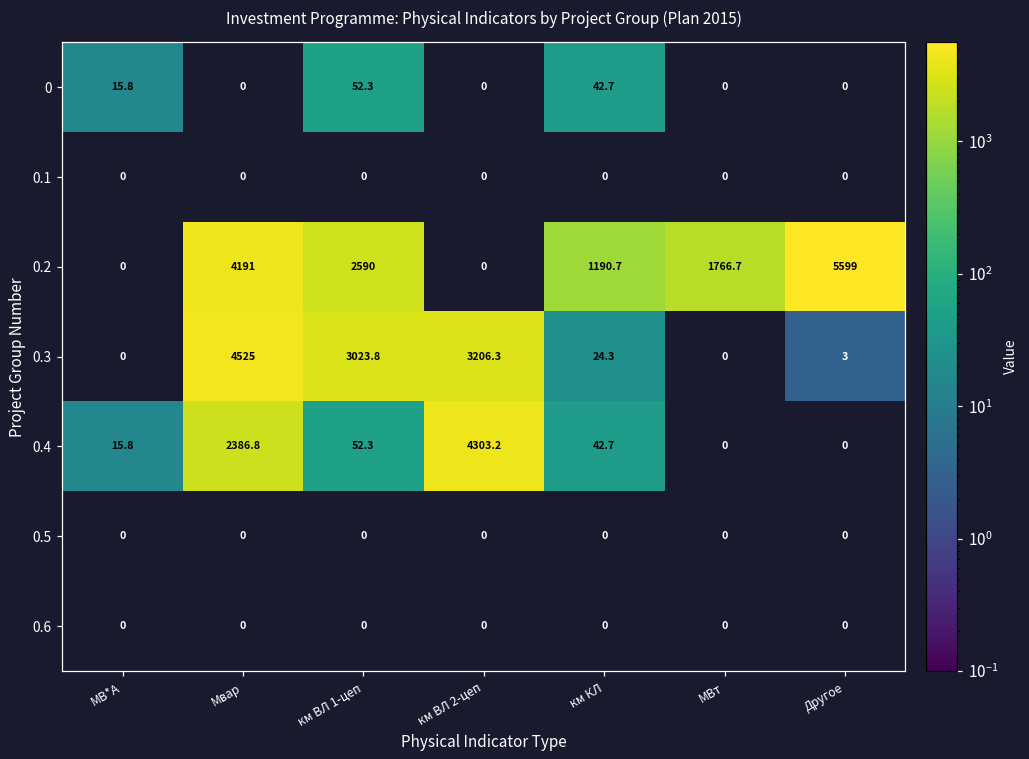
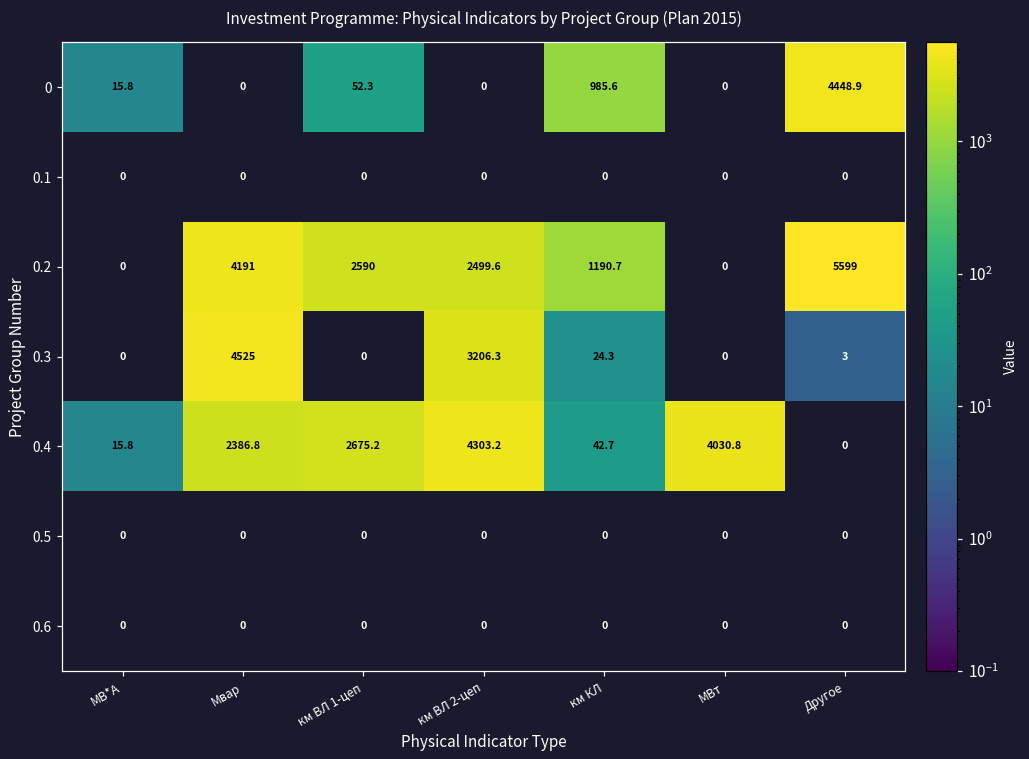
  {
    "0": {
      "МВ*А": 15.8,
      "Мвар": 0,
      "км ВЛ 1-цеп": 52.3,
      "км ВЛ 2-цеп": 0,
-     "км КЛ": 42.7,
+     "км КЛ": 985.6,
      "МВт": 0,
-     "Другое": 0
+     "Другое": 4448.9
    },
    "0.1": {
      "МВ*А": 0,
      "Мвар": 0,
      "км ВЛ 1-цеп": 0,
      "км ВЛ 2-цеп": 0,
      "км КЛ": 0,
      "МВт": 0,
      "Другое": 0
    },
    "0.2": {
      "МВ*А": 0,
      "Мвар": 4191,
      "км ВЛ 1-цеп": 2590,
-     "км ВЛ 2-цеп": 0,
+     "км ВЛ 2-цеп": 2499.6,
      "км КЛ": 1190.7,
-     "МВт": 1766.7,
+     "МВт": 0,
      "Другое": 5599
    },
    "0.3": {
      "МВ*А": 0,
      "Мвар": 4525,
-     "км ВЛ 1-цеп": 3023.8,
+     "км ВЛ 1-цеп": 0,
      "км ВЛ 2-цеп": 3206.3,
      "км КЛ": 24.3,
      "МВт": 0,
      "Другое": 3
    },
    "0.4": {
      "МВ*А": 15.8,
      "Мвар": 2386.8,
-     "км ВЛ 1-цеп": 52.3,
+     "км ВЛ 1-цеп": 2675.2,
      "км ВЛ 2-цеп": 4303.2,
      "км КЛ": 42.7,
-     "МВт": 0,
+     "МВт": 4030.8,
      "Другое": 0
    },
    "0.5": {
      "МВ*А": 0,
      "Мвар": 0,
      "км ВЛ 1-цеп": 0,
      "км ВЛ 2-цеп": 0,
      "км КЛ": 0,
      "МВт": 0,
      "Другое": 0
    },
    "0.6": {
      "МВ*А": 0,
      "Мвар": 0,
      "км ВЛ 1-цеп": 0,
      "км ВЛ 2-цеп": 0,
      "км КЛ": 0,
      "МВт": 0,
      "Другое": 0
    }
  }
